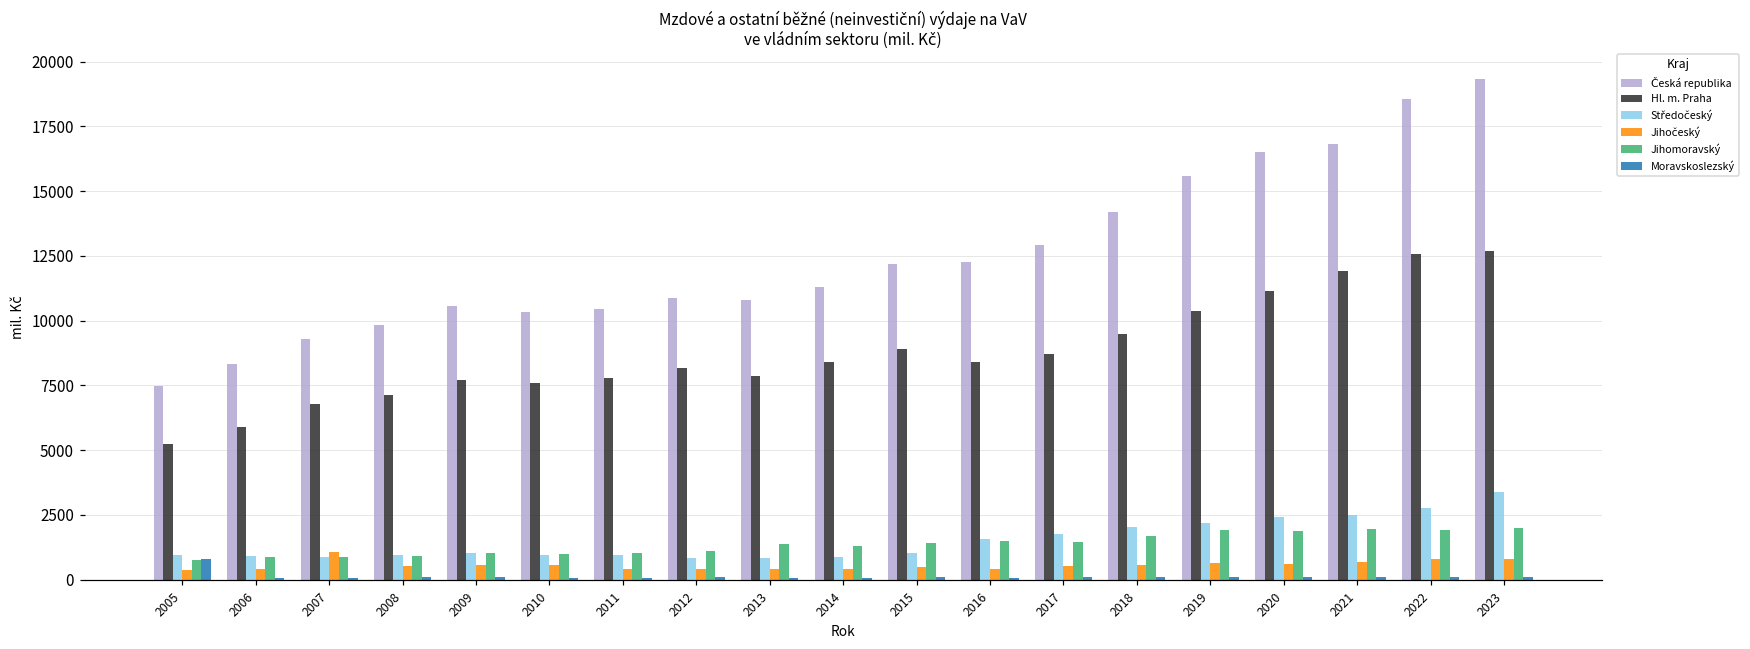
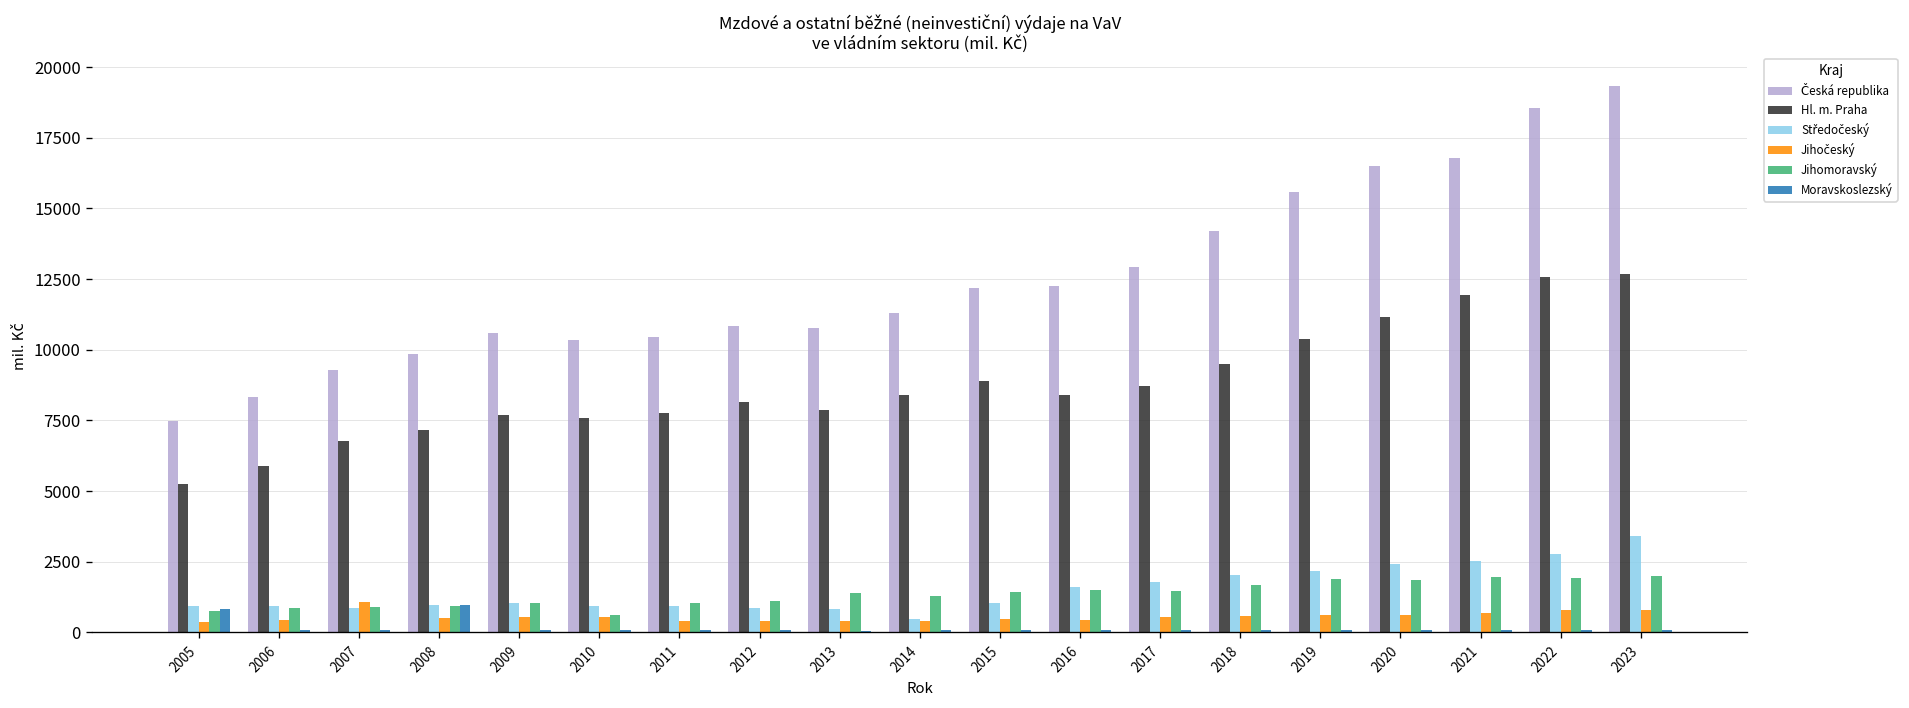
  {
    "Česká republika": {
      "2005": 7500,
      "2006": 8300,
      "2007": 9300,
      "2008": 9800,
      "2009": 10600,
      "2010": 10300,
      "2011": 10500,
      "2012": 10900,
      "2013": 10800,
      "2014": 11300,
      "2015": 12200,
      "2016": 12300,
      "2017": 12900,
      "2018": 14200,
      "2019": 15600,
      "2020": 16500,
      "2021": 16800,
      "2022": 18600,
      "2023": 19300
    },
    "Hl. m. Praha": {
      "2005": 5200,
      "2006": 5900,
      "2007": 6800,
      "2008": 7100,
      "2009": 7700,
      "2010": 7600,
      "2011": 7800,
      "2012": 8200,
      "2013": 7900,
      "2014": 8400,
      "2015": 8900,
      "2016": 8400,
      "2017": 8700,
      "2018": 9500,
      "2019": 10400,
      "2020": 11200,
      "2021": 11900,
      "2022": 12600,
      "2023": 12700
    },
    "Středočeský": {
      "2005": 1000,
      "2006": 900,
      "2007": 900,
      "2008": 1000,
      "2009": 1000,
      "2010": 900,
      "2011": 900,
      "2012": 900,
      "2013": 800,
-     "2014": 900,
+     "2014": 500,
      "2015": 1000,
      "2016": 1600,
      "2017": 1800,
      "2018": 2000,
      "2019": 2200,
      "2020": 2400,
      "2021": 2500,
      "2022": 2800,
      "2023": 3400
    },
    "Jihočeský": {
      "2005": 400,
      "2006": 400,
      "2007": 1100,
      "2008": 500,
      "2009": 600,
      "2010": 600,
      "2011": 400,
      "2012": 400,
      "2013": 400,
      "2014": 400,
      "2015": 500,
      "2016": 400,
      "2017": 500,
      "2018": 600,
      "2019": 600,
      "2020": 600,
      "2021": 700,
      "2022": 800,
      "2023": 800
    },
    "Jihomoravský": {
      "2005": 800,
      "2006": 900,
      "2007": 900,
      "2008": 900,
      "2009": 1000,
-     "2010": 1000,
+     "2010": 600,
      "2011": 1000,
      "2012": 1100,
      "2013": 1400,
      "2014": 1300,
      "2015": 1400,
      "2016": 1500,
      "2017": 1500,
      "2018": 1700,
      "2019": 1900,
      "2020": 1900,
      "2021": 2000,
      "2022": 1900,
      "2023": 2000
    },
    "Moravskoslezský": {
      "2005": 800,
-     "2008": 100
+     "2008": 1000
    }
  }
